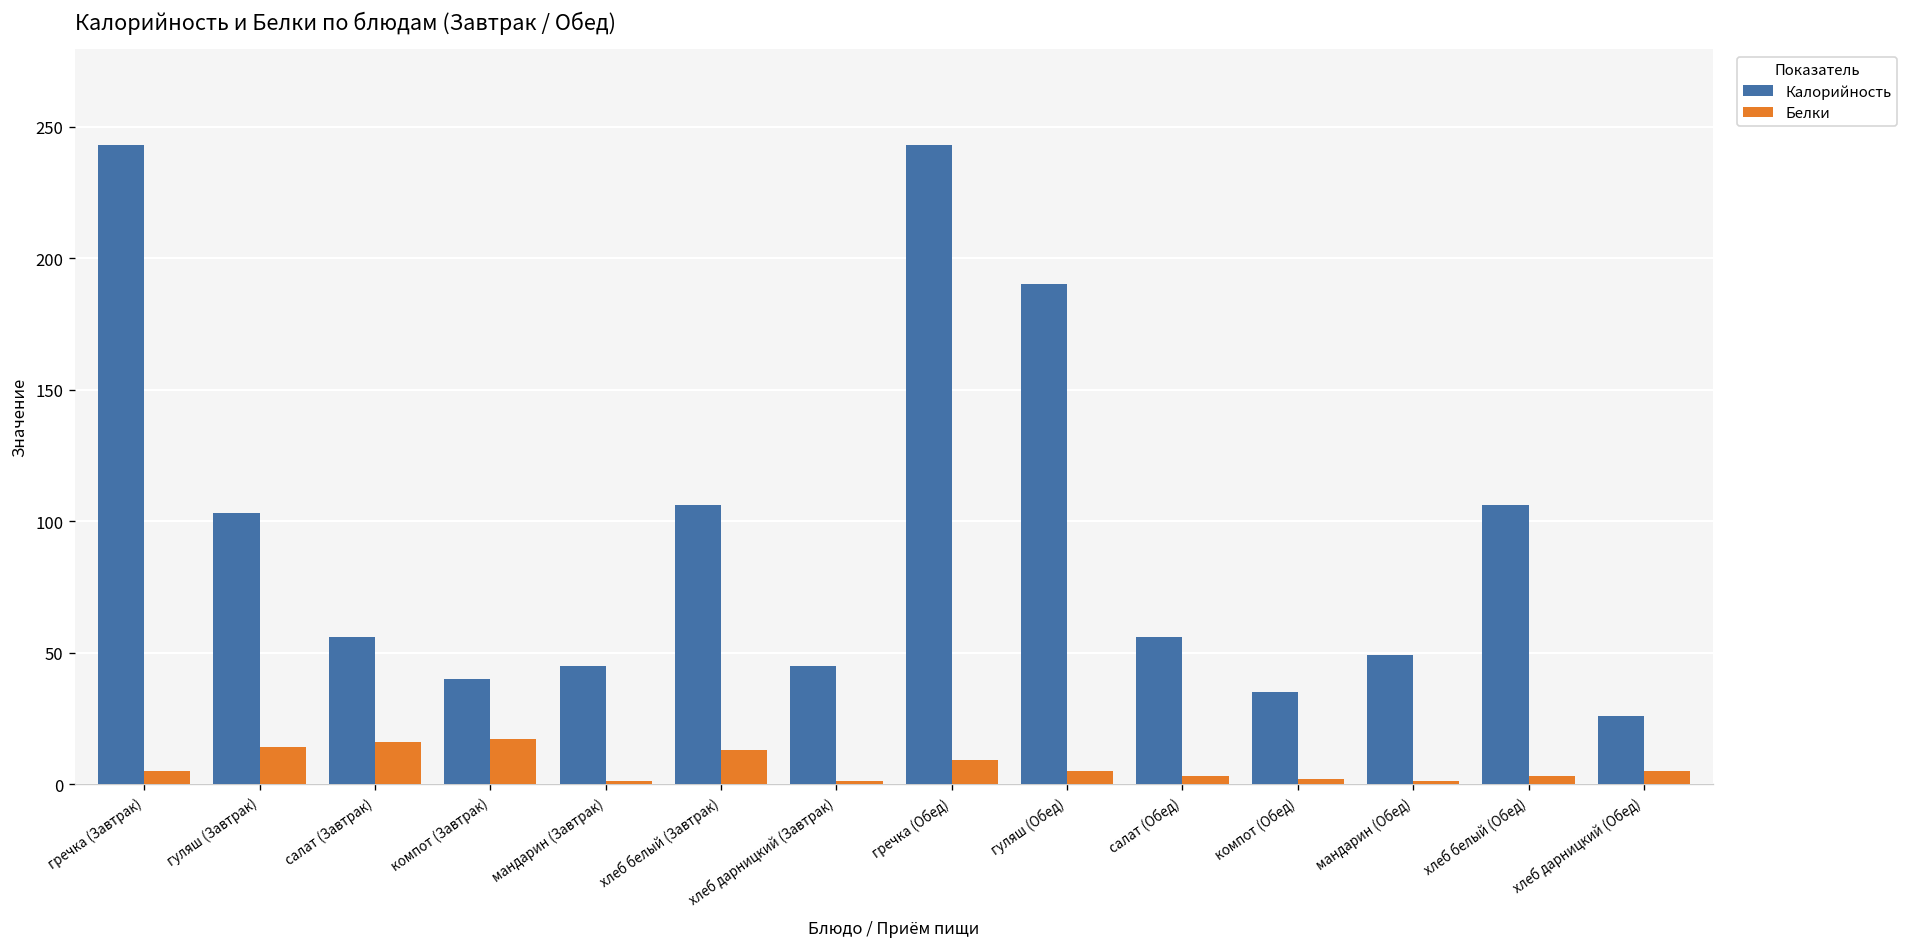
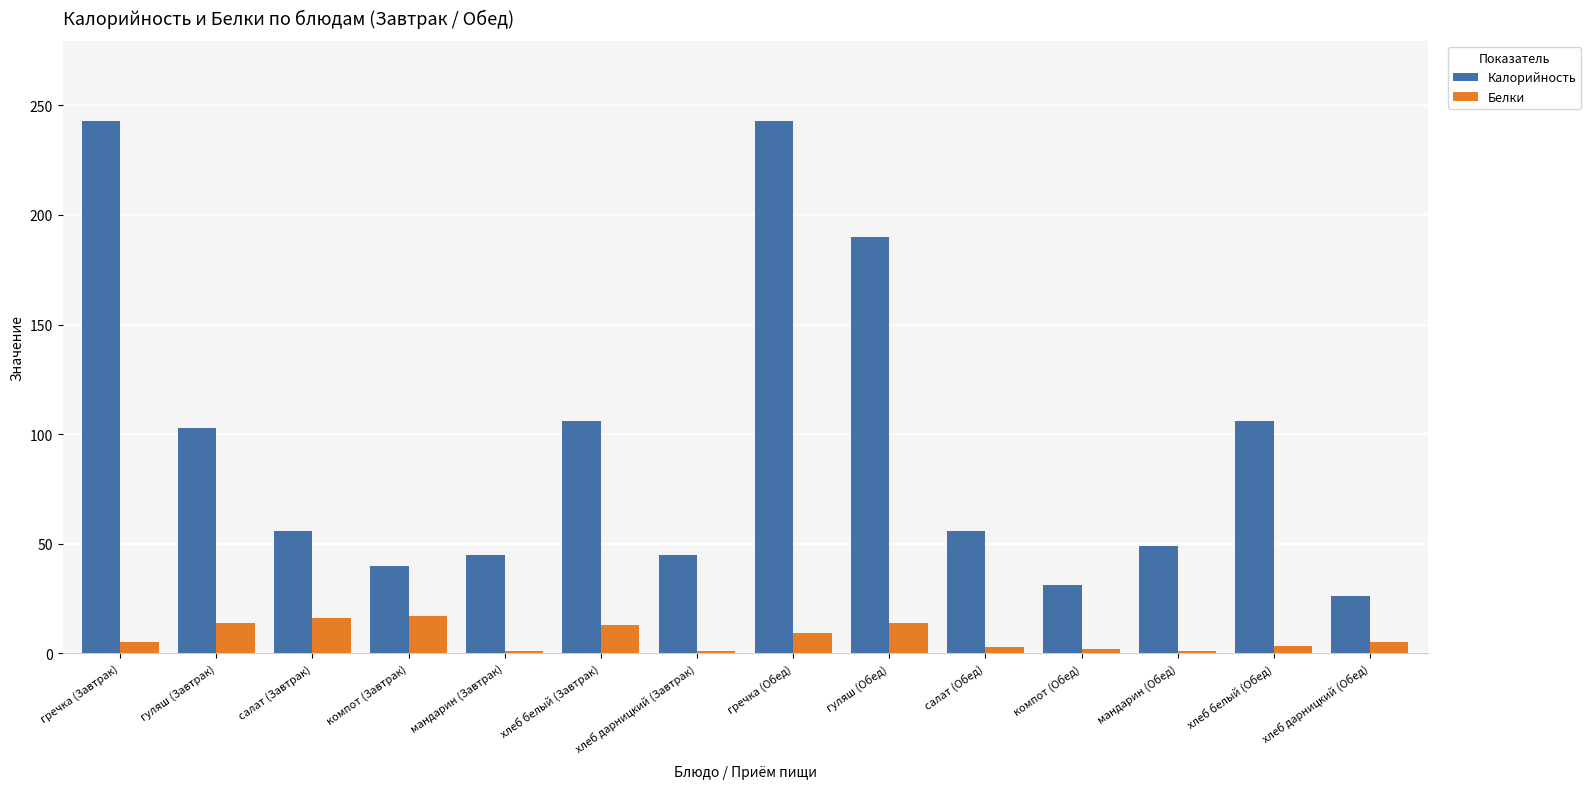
  {
    "Калорийность": {
      "гречка (Завтрак)": 243,
      "гуляш (Завтрак)": 103,
      "салат (Завтрак)": 56,
      "компот (Завтрак)": 40,
      "мандарин (Завтрак)": 45,
      "хлеб белый (Завтрак)": 106,
      "хлеб дарницкий (Завтрак)": 45,
      "гречка (Обед)": 243,
      "гуляш (Обед)": 190,
      "салат (Обед)": 56,
-     "компот (Обед)": 35,
+     "компот (Обед)": 31,
      "мандарин (Обед)": 49,
      "хлеб белый (Обед)": 106,
      "хлеб дарницкий (Обед)": 26
    },
    "Белки": {
      "гречка (Завтрак)": 5,
      "гуляш (Завтрак)": 14,
      "салат (Завтрак)": 16,
      "компот (Завтрак)": 17,
      "хлеб белый (Завтрак)": 13,
      "гречка (Обед)": 9,
-     "гуляш (Обед)": 5,
+     "гуляш (Обед)": 14,
      "салат (Обед)": 3,
      "компот (Обед)": 2,
      "хлеб белый (Обед)": 3,
      "хлеб дарницкий (Обед)": 5
    }
  }
